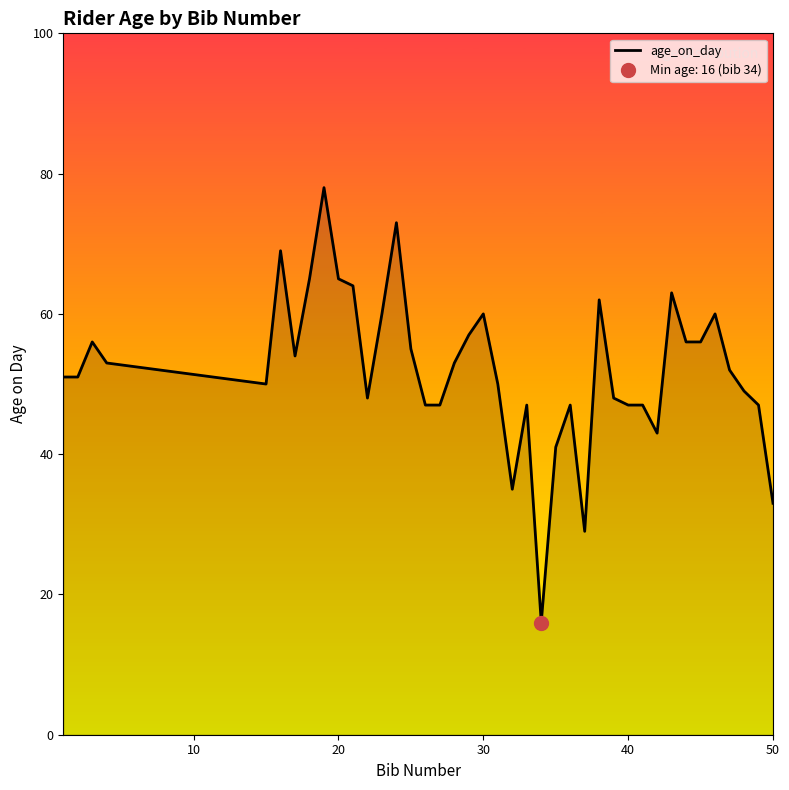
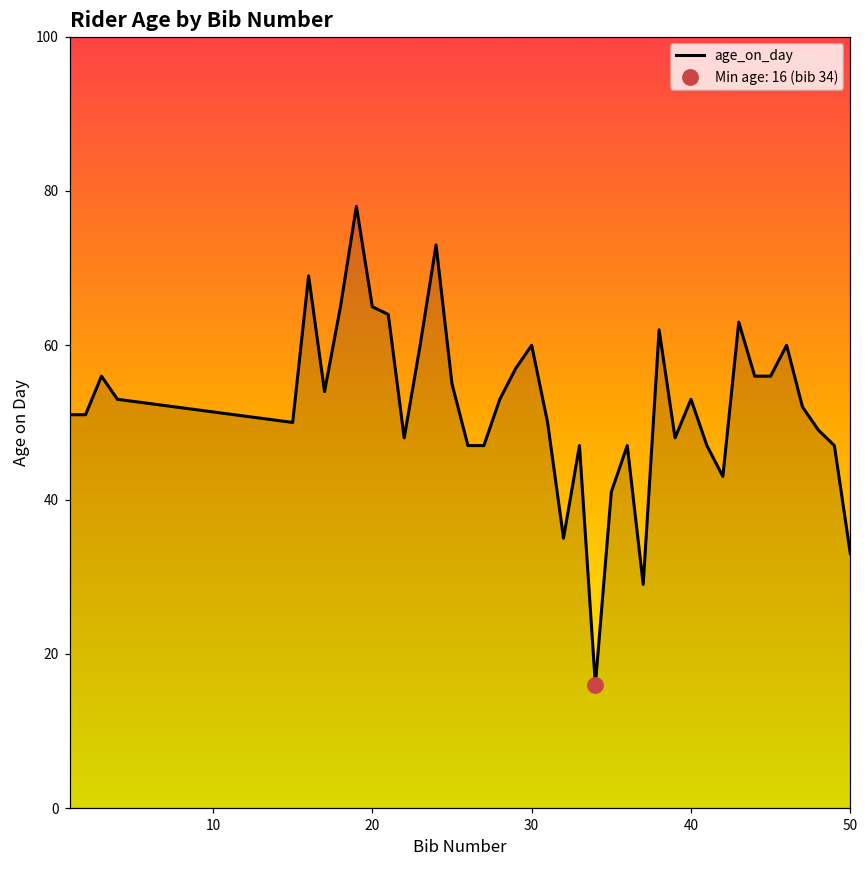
  {
    "age_on_day": {
      "20": 65,
      "30": 60,
-     "40": 47,
+     "40": 53,
      "50": 33
    }
  }
